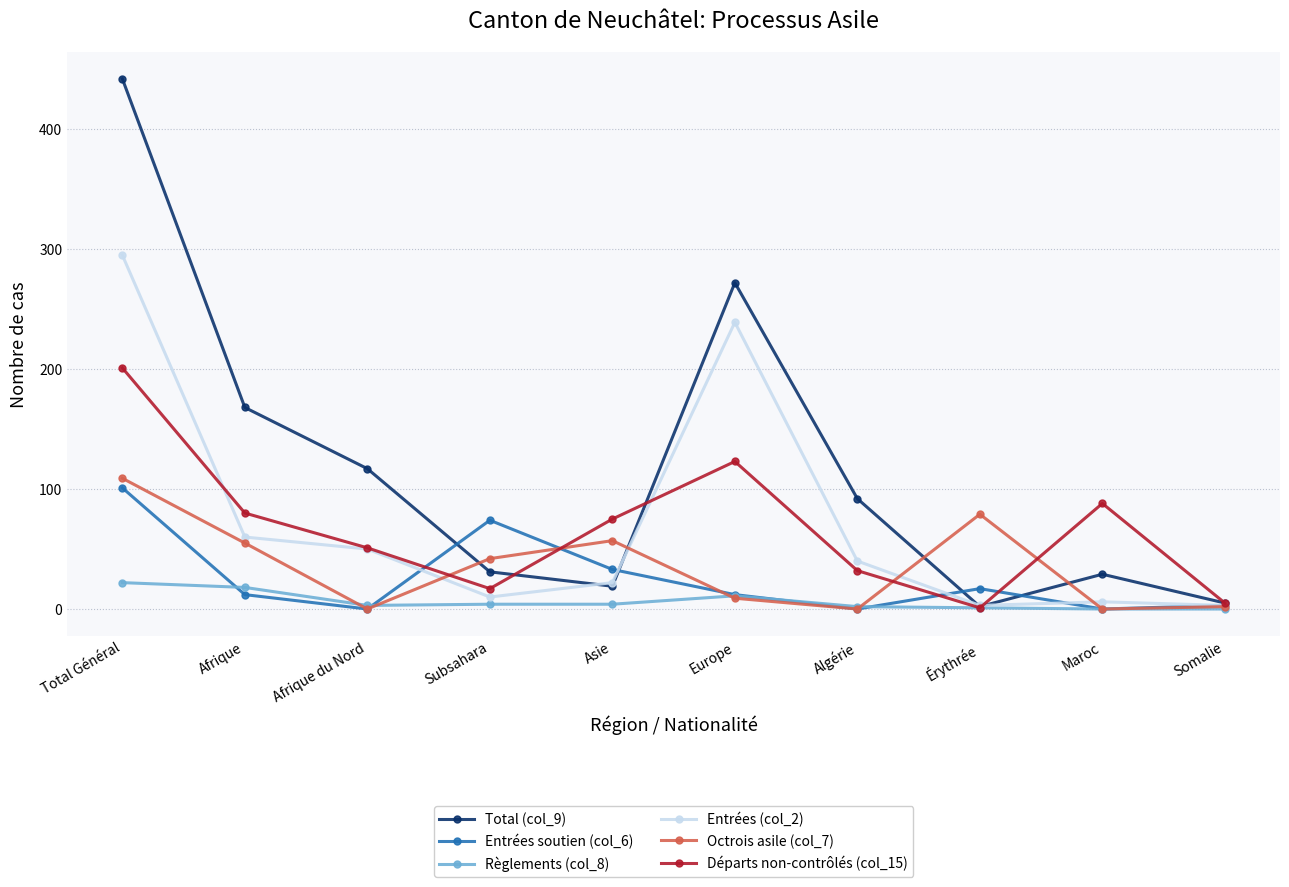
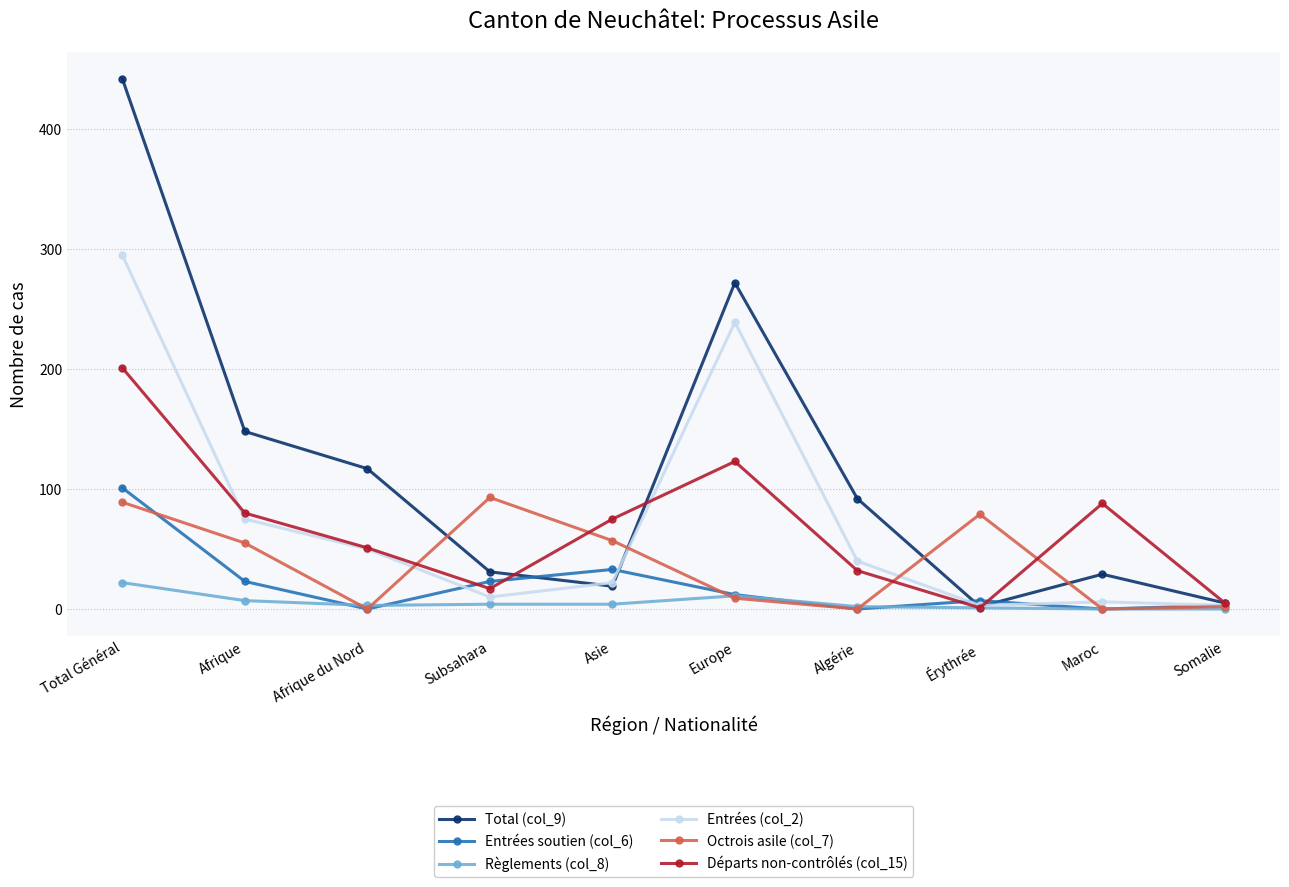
  {
    "Total (col_9)": {
      "Total Général": 442,
-     "Afrique": 168,
+     "Afrique": 148,
      "Afrique du Nord": 117,
      "Subsahara": 31,
      "Asie": 19,
      "Europe": 272,
      "Algérie": 92,
      "Maroc": 29
    },
    "Entrées soutien (col_6)": {
      "Total Général": 101,
-     "Afrique": 12,
-     "Subsahara": 74,
+     "Afrique": 23,
+     "Subsahara": 23,
      "Asie": 33,
-     "Érythrée": 17
+     "Érythrée": 7
    },
    "Règlements (col_8)": {
      "Total Général": 22,
-     "Afrique": 18,
+     "Afrique": 7,
      "Afrique du Nord": 3,
      "Subsahara": 4,
      "Asie": 4
    },
    "Entrées (col_2)": {
      "Total Général": 295,
-     "Afrique": 60,
+     "Afrique": 75,
      "Subsahara": 10,
      "Asie": 22,
      "Europe": 239,
      "Algérie": 40,
      "Maroc": 6
    },
    "Octrois asile (col_7)": {
-     "Total Général": 109,
+     "Total Général": 89,
      "Afrique": 55,
-     "Subsahara": 42,
+     "Subsahara": 93,
      "Asie": 57,
      "Érythrée": 79
    },
    "Départs non-contrôlés (col_15)": {
      "Total Général": 201,
      "Afrique": 80,
      "Subsahara": 17,
      "Asie": 75,
      "Europe": 123,
      "Algérie": 32,
      "Maroc": 88
    }
  }
